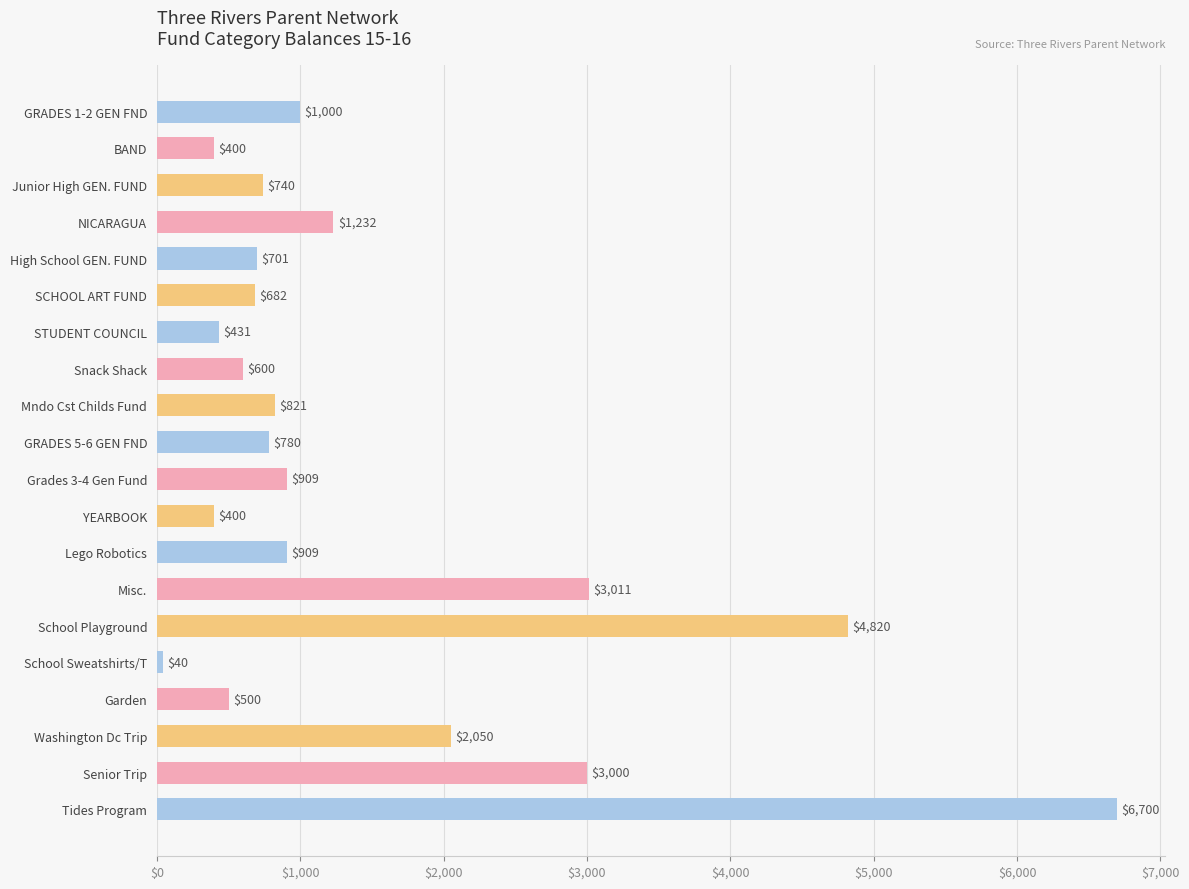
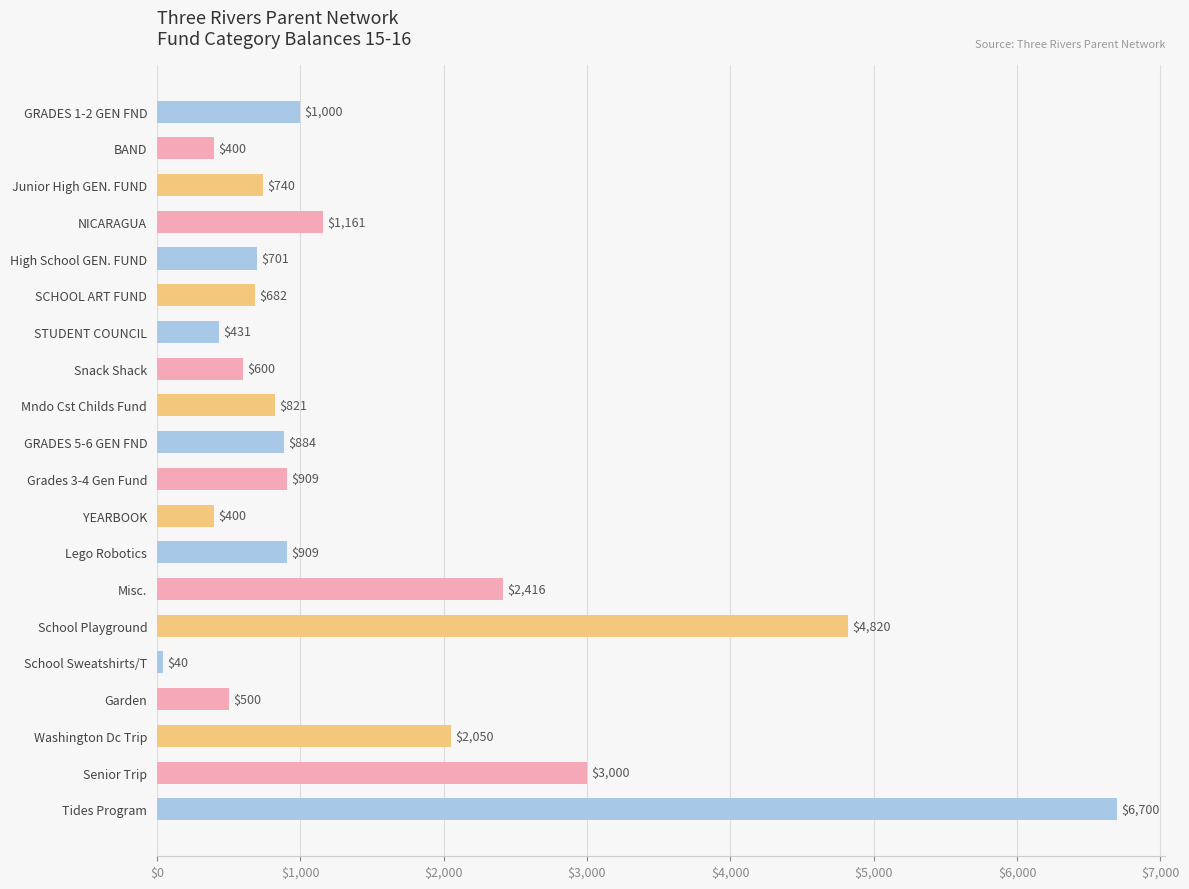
  {
    "GRADES 1-2 GEN FND": "$1,000",
    "BAND": "$400",
    "Junior High GEN. FUND": "$740",
-   "NICARAGUA": "$1,232",
+   "NICARAGUA": "$1,161",
    "High School GEN. FUND": "$701",
    "SCHOOL ART FUND": "$682",
    "STUDENT COUNCIL": "$431",
    "Snack Shack": "$600",
    "Mndo Cst Childs Fund": "$821",
-   "GRADES 5-6 GEN FND": "$780",
+   "GRADES 5-6 GEN FND": "$884",
    "Grades 3-4 Gen Fund": "$909",
    "YEARBOOK": "$400",
    "Lego Robotics": "$909",
-   "Misc.": "$3,011",
+   "Misc.": "$2,416",
    "School Playground": "$4,820",
    "School Sweatshirts/T": "$40",
    "Garden": "$500",
    "Washington Dc Trip": "$2,050",
    "Senior Trip": "$3,000",
    "Tides Program": "$6,700"
  }
